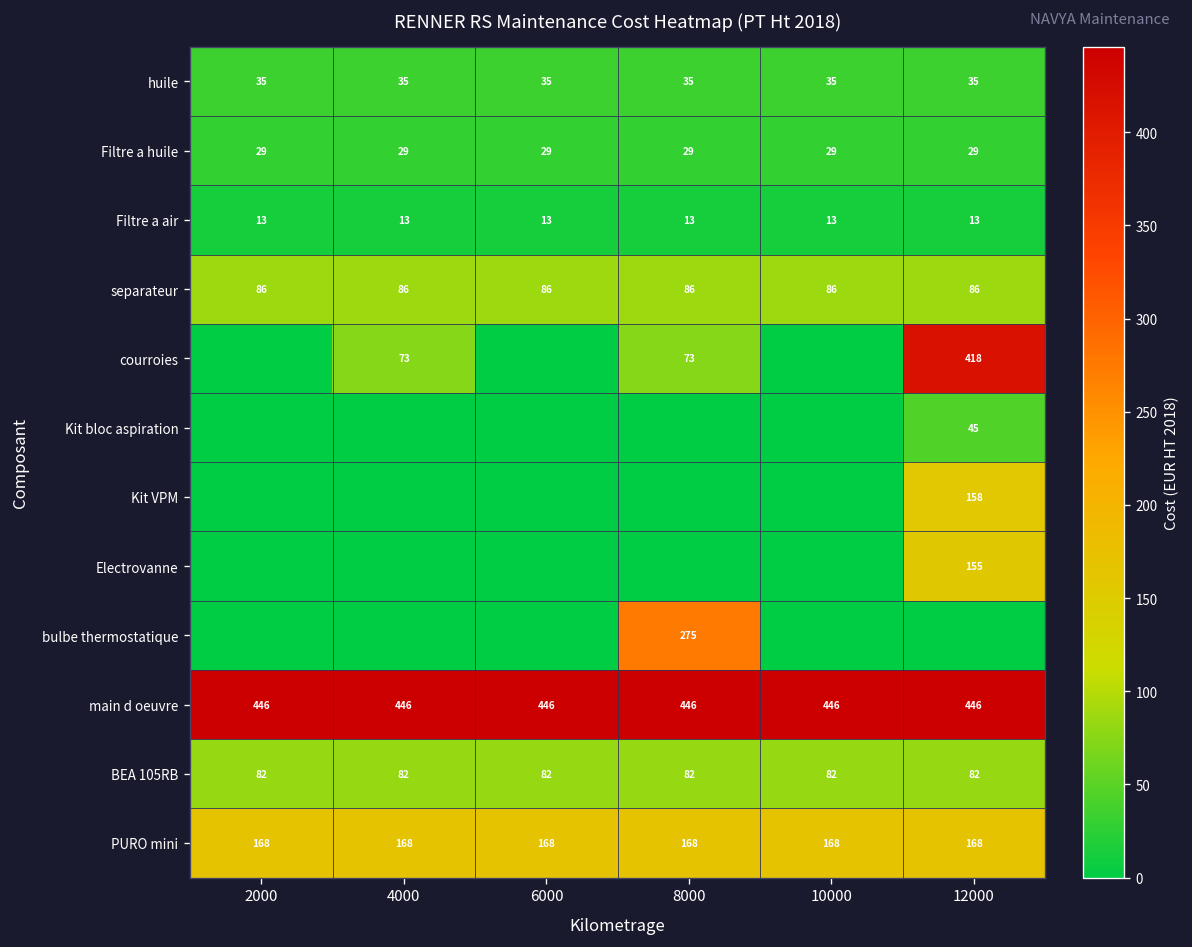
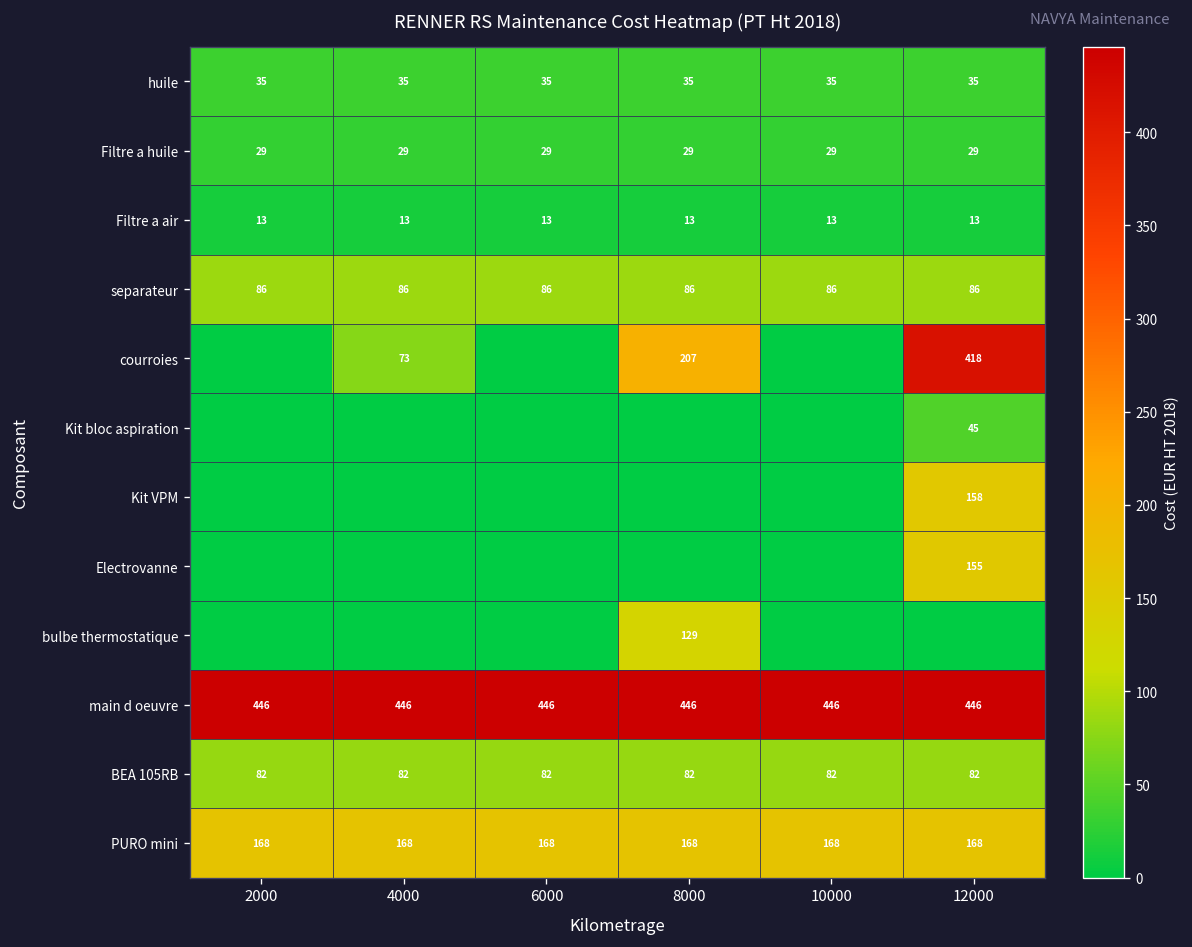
  {
    "huile": {
      "2000": 35,
      "4000": 35,
      "6000": 35,
      "8000": 35,
      "10000": 35,
      "12000": 35
    },
    "Filtre a huile": {
      "2000": 29,
      "4000": 29,
      "6000": 29,
      "8000": 29,
      "10000": 29,
      "12000": 29
    },
    "Filtre a air": {
      "2000": 13,
      "4000": 13,
      "6000": 13,
      "8000": 13,
      "10000": 13,
      "12000": 13
    },
    "separateur": {
      "2000": 86,
      "4000": 86,
      "6000": 86,
      "8000": 86,
      "10000": 86,
      "12000": 86
    },
    "courroies": {
      "4000": 73,
-     "8000": 73,
+     "8000": 207,
      "12000": 418
    },
    "Kit bloc aspiration": {
      "12000": 45
    },
    "Kit VPM": {
      "12000": 158
    },
    "Electrovanne": {
      "12000": 155
    },
    "bulbe thermostatique": {
-     "8000": 275
+     "8000": 129
    },
    "main d oeuvre": {
      "2000": 446,
      "4000": 446,
      "6000": 446,
      "8000": 446,
      "10000": 446,
      "12000": 446
    },
    "BEA 105RB": {
      "2000": 82,
      "4000": 82,
      "6000": 82,
      "8000": 82,
      "10000": 82,
      "12000": 82
    },
    "PURO mini": {
      "2000": 168,
      "4000": 168,
      "6000": 168,
      "8000": 168,
      "10000": 168,
      "12000": 168
    }
  }
